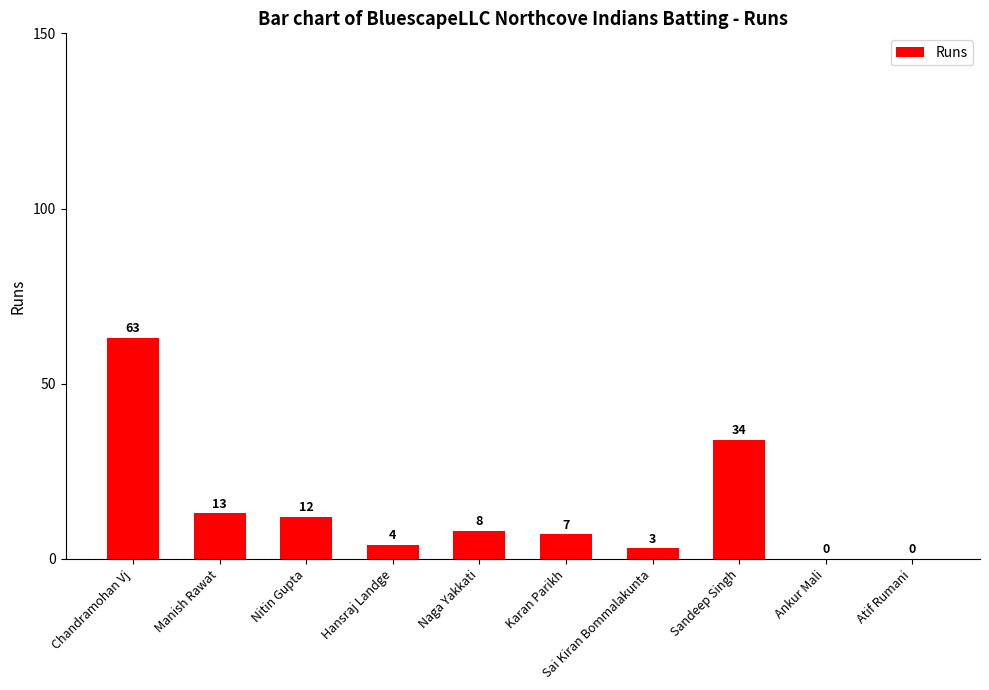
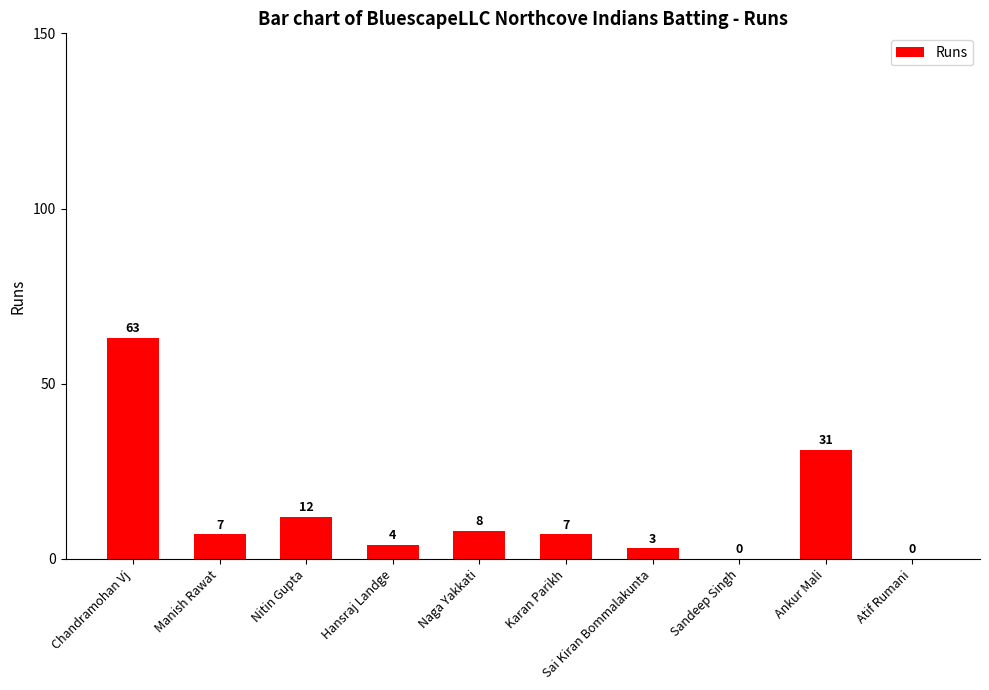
  {
    "Chandramohan Vj": 63,
-   "Manish Rawat": 13,
+   "Manish Rawat": 7,
    "Nitin Gupta": 12,
    "Hansraj Landge": 4,
    "Naga Yakkati": 8,
    "Karan Parikh": 7,
    "Sai Kiran Bommalakunta": 3,
-   "Sandeep Singh": 34,
-   "Ankur Mali": 0,
+   "Sandeep Singh": 0,
+   "Ankur Mali": 31,
    "Atif Rumani": 0
  }
